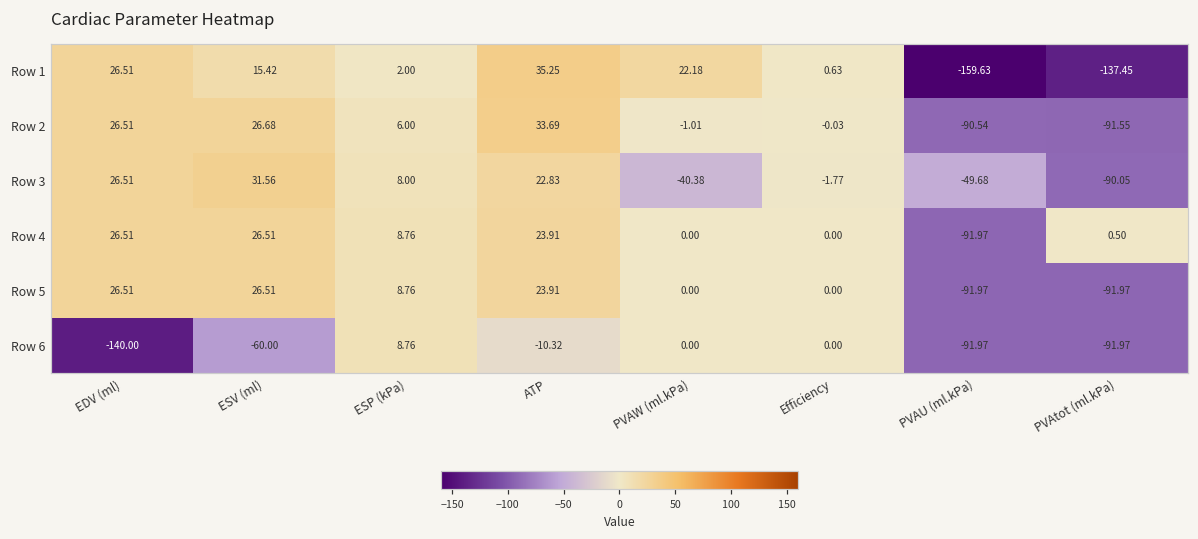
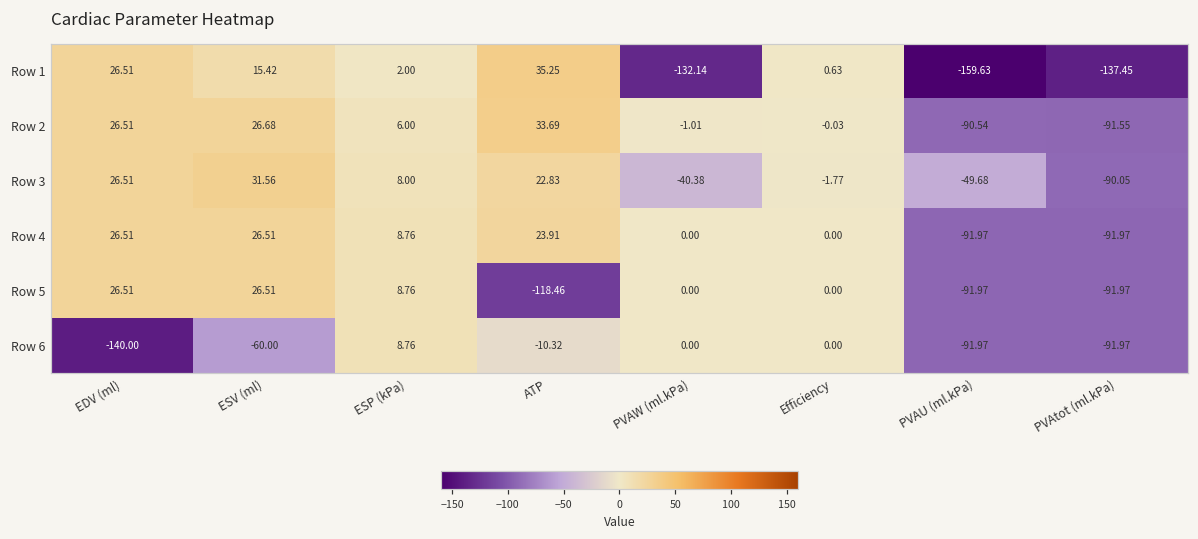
  {
    "Row 1": {
      "EDV (ml)": 26.51,
      "ESV (ml)": 15.42,
      "ESP (kPa)": 2.00,
      "ATP": 35.25,
-     "PVAW (ml.kPa)": 22.18,
+     "PVAW (ml.kPa)": -132.14,
      "Efficiency": 0.63,
      "PVAU (ml.kPa)": -159.63,
      "PVAtot (ml.kPa)": -137.45
    },
    "Row 2": {
      "EDV (ml)": 26.51,
      "ESV (ml)": 26.68,
      "ESP (kPa)": 6.00,
      "ATP": 33.69,
      "PVAW (ml.kPa)": -1.01,
      "Efficiency": -0.03,
      "PVAU (ml.kPa)": -90.54,
      "PVAtot (ml.kPa)": -91.55
    },
    "Row 3": {
      "EDV (ml)": 26.51,
      "ESV (ml)": 31.56,
      "ESP (kPa)": 8.00,
      "ATP": 22.83,
      "PVAW (ml.kPa)": -40.38,
      "Efficiency": -1.77,
      "PVAU (ml.kPa)": -49.68,
      "PVAtot (ml.kPa)": -90.05
    },
    "Row 4": {
      "EDV (ml)": 26.51,
      "ESV (ml)": 26.51,
      "ESP (kPa)": 8.76,
      "ATP": 23.91,
      "PVAW (ml.kPa)": 0.00,
      "Efficiency": 0.00,
      "PVAU (ml.kPa)": -91.97,
-     "PVAtot (ml.kPa)": 0.50
+     "PVAtot (ml.kPa)": -91.97
    },
    "Row 5": {
      "EDV (ml)": 26.51,
      "ESV (ml)": 26.51,
      "ESP (kPa)": 8.76,
-     "ATP": 23.91,
+     "ATP": -118.46,
      "PVAW (ml.kPa)": 0.00,
      "Efficiency": 0.00,
      "PVAU (ml.kPa)": -91.97,
      "PVAtot (ml.kPa)": -91.97
    },
    "Row 6": {
      "EDV (ml)": -140.00,
      "ESV (ml)": -60.00,
      "ESP (kPa)": 8.76,
      "ATP": -10.32,
      "PVAW (ml.kPa)": 0.00,
      "Efficiency": 0.00,
      "PVAU (ml.kPa)": -91.97,
      "PVAtot (ml.kPa)": -91.97
    }
  }
